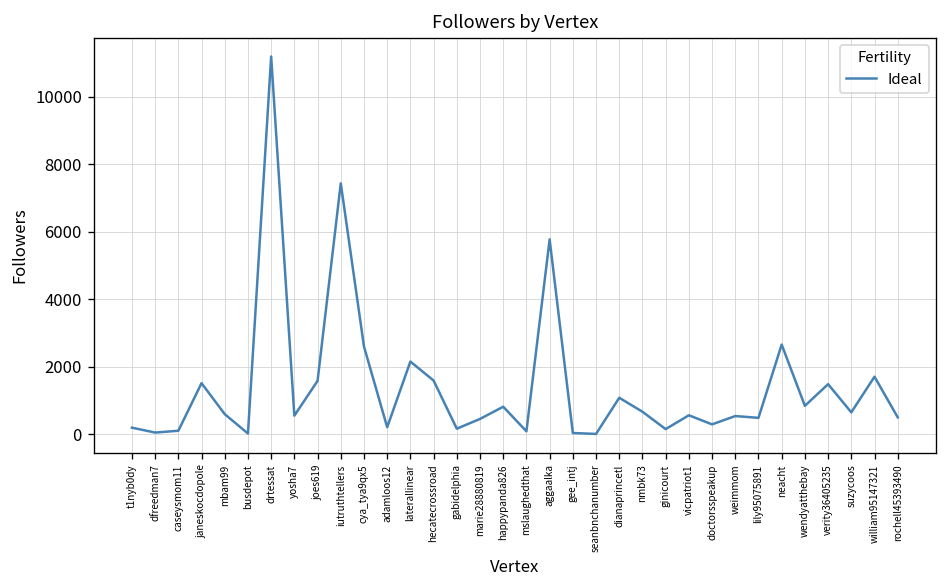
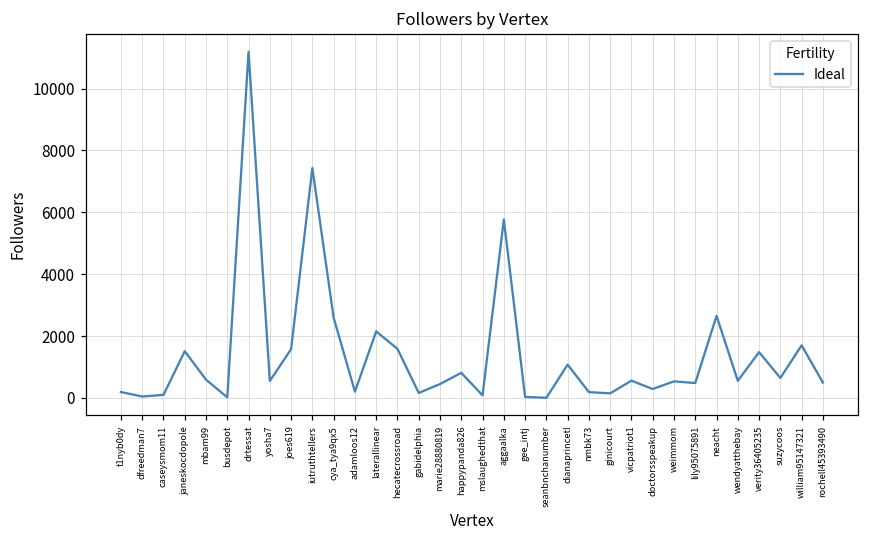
  {
    "t1nyb0dy": 200,
    "dfreedman7": 0,
    "caseysmom11": 100,
    "janeskocdopole": 1500,
    "mbam99": 600,
    "busdepot": 0,
    "drtessat": 11200,
    "yosha7": 500,
    "joes619": 1600,
    "iutruthtellers": 7400,
    "cya_tya9qx5": 2600,
    "adamloos12": 200,
    "laterallinear": 2100,
    "hecatecrossroad": 1600,
    "gabidelphia": 200,
    "marie28880819": 400,
    "happypanda826": 800,
    "mslaughedthat": 100,
    "aggaalka": 5800,
    "gee_intj": 0,
    "seanbnchanumber": 0,
    "dianaprincetl": 1100,
-   "nmbk73": 700,
+   "nmbk73": 200,
    "ginicourt": 100,
    "vicpatriot1": 600,
    "doctorsspeakup": 300,
    "weimmom": 500,
    "lily95075891": 500,
    "neacht": 2700,
-   "wendyatthebay": 800,
+   "wendyatthebay": 600,
    "verity36405235": 1500,
    "suzycoos": 600,
    "william95147321": 1700,
    "rochell45393490": 500
  }
